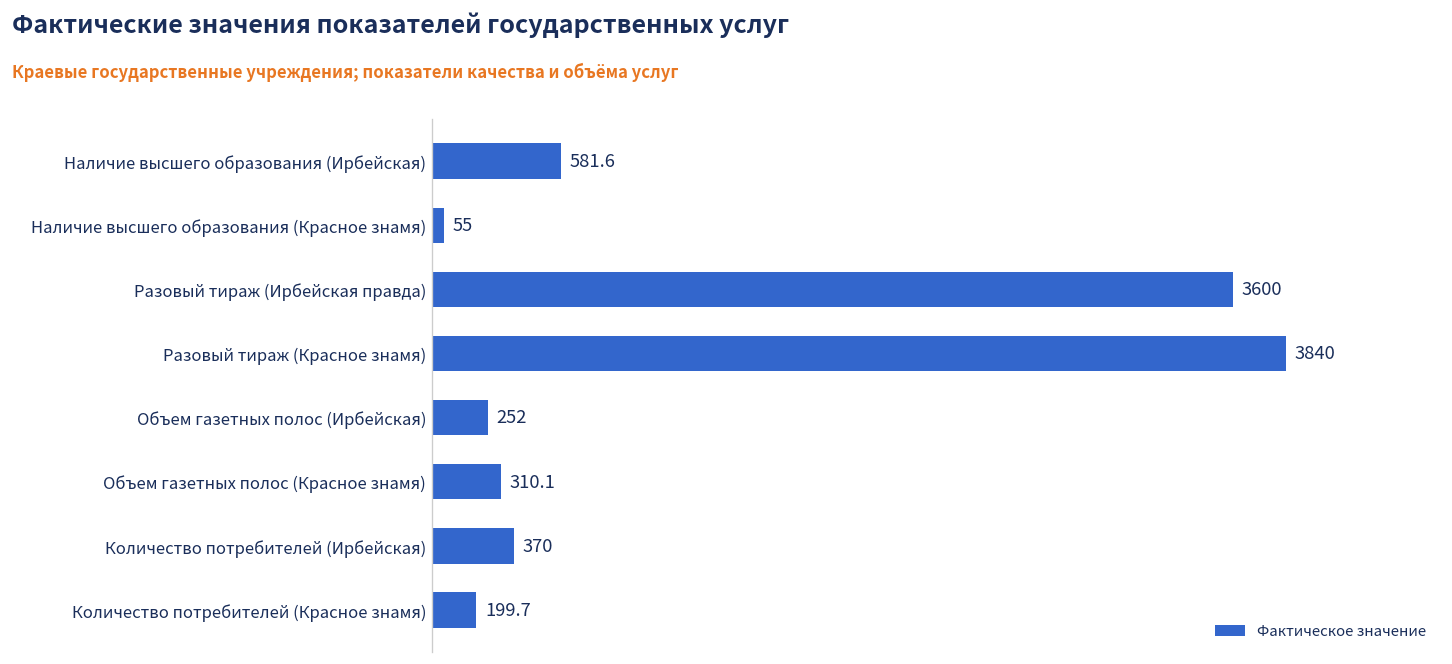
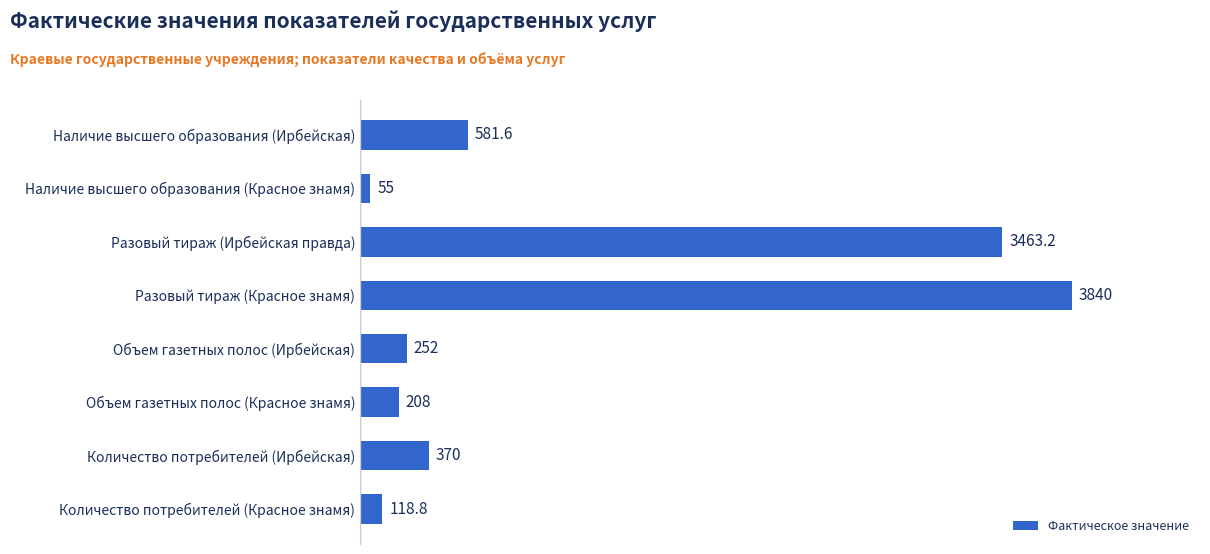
  {
    "Наличие высшего образования (Ирбейская)": 581.6,
    "Наличие высшего образования (Красное знамя)": 55,
-   "Разовый тираж (Ирбейская правда)": 3600,
+   "Разовый тираж (Ирбейская правда)": 3463.2,
    "Разовый тираж (Красное знамя)": 3840,
    "Объем газетных полос (Ирбейская)": 252,
-   "Объем газетных полос (Красное знамя)": 310.1,
+   "Объем газетных полос (Красное знамя)": 208,
    "Количество потребителей (Ирбейская)": 370,
-   "Количество потребителей (Красное знамя)": 199.7
+   "Количество потребителей (Красное знамя)": 118.8
  }
